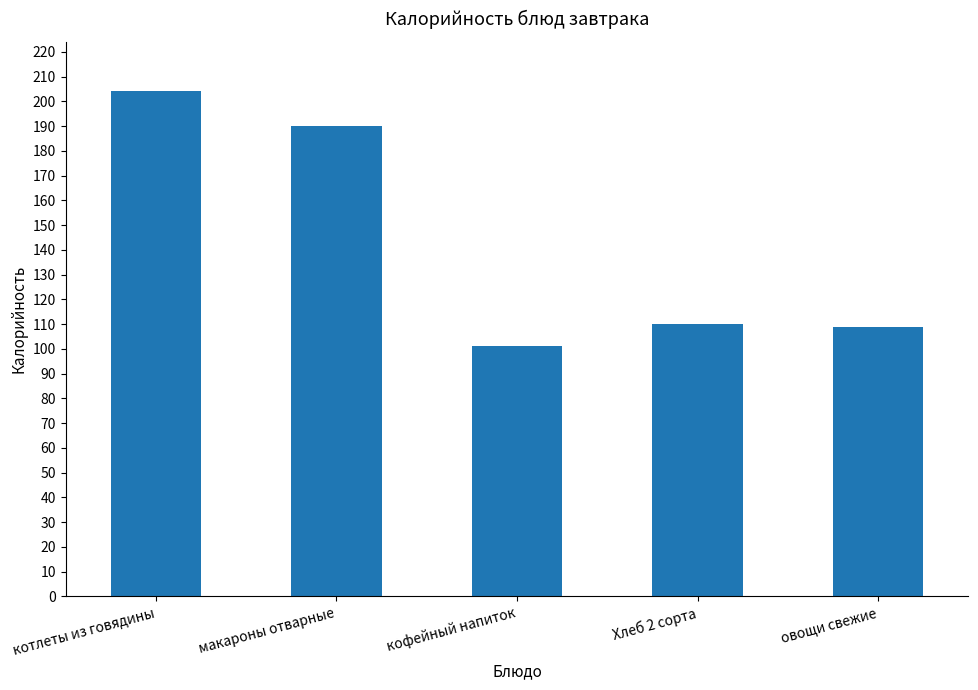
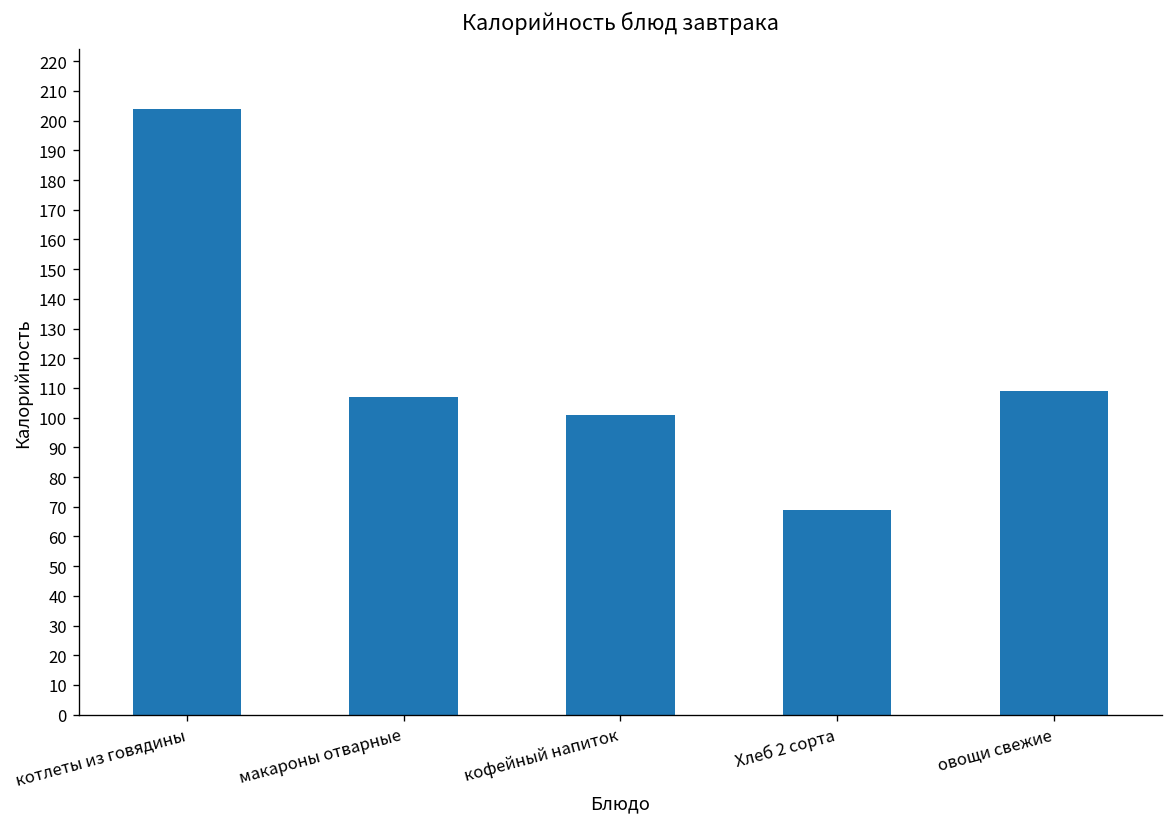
  {
    "котлеты из говядины": 204,
-   "макароны отварные": 190,
+   "макароны отварные": 107,
    "кофейный напиток": 101,
-   "Хлеб 2 сорта": 110,
+   "Хлеб 2 сорта": 69,
    "овощи свежие": 109
  }
